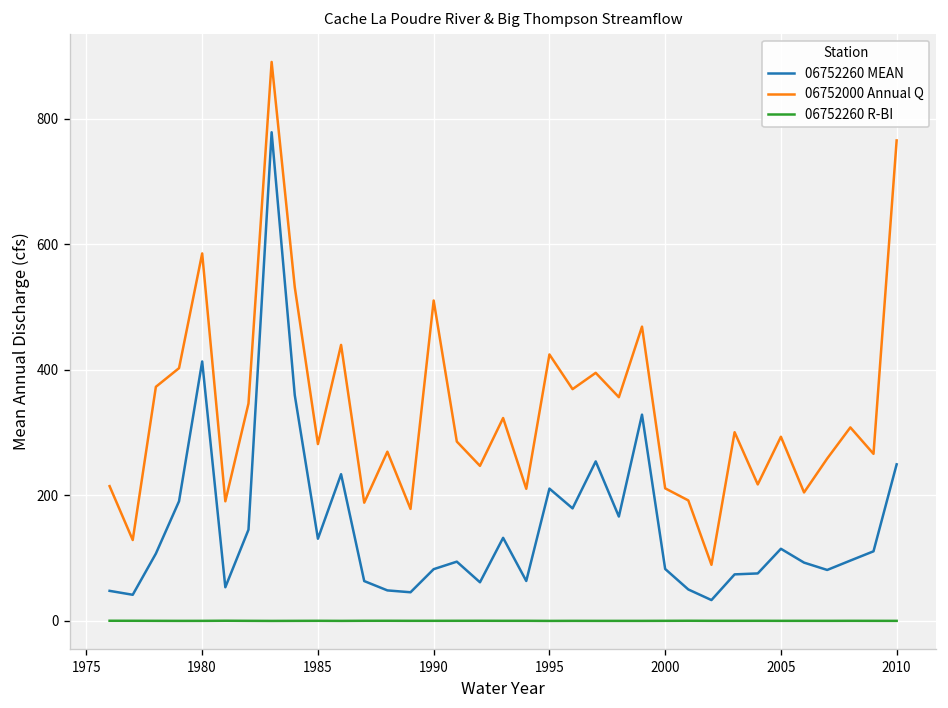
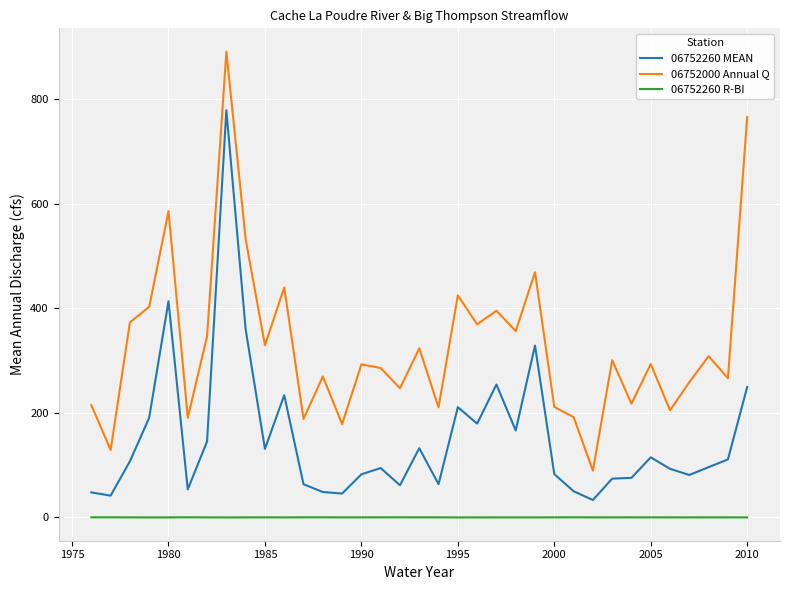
  {
    "06752260 MEAN": {
      "1980": 410,
      "1985": 130,
      "1990": 80,
      "1995": 210,
      "2000": 80,
      "2005": 120,
      "2010": 250
    },
    "06752000 Annual Q": {
      "1980": 590,
-     "1985": 280,
-     "1990": 510,
+     "1985": 330,
+     "1990": 290,
      "1995": 420,
      "2000": 210,
      "2005": 290,
      "2010": 770
    },
    "06752260 R-BI": {
      "1980": 0,
      "1985": 0,
      "1990": 0,
      "1995": 0,
      "2000": 0,
      "2005": 0,
      "2010": 0
    }
  }
